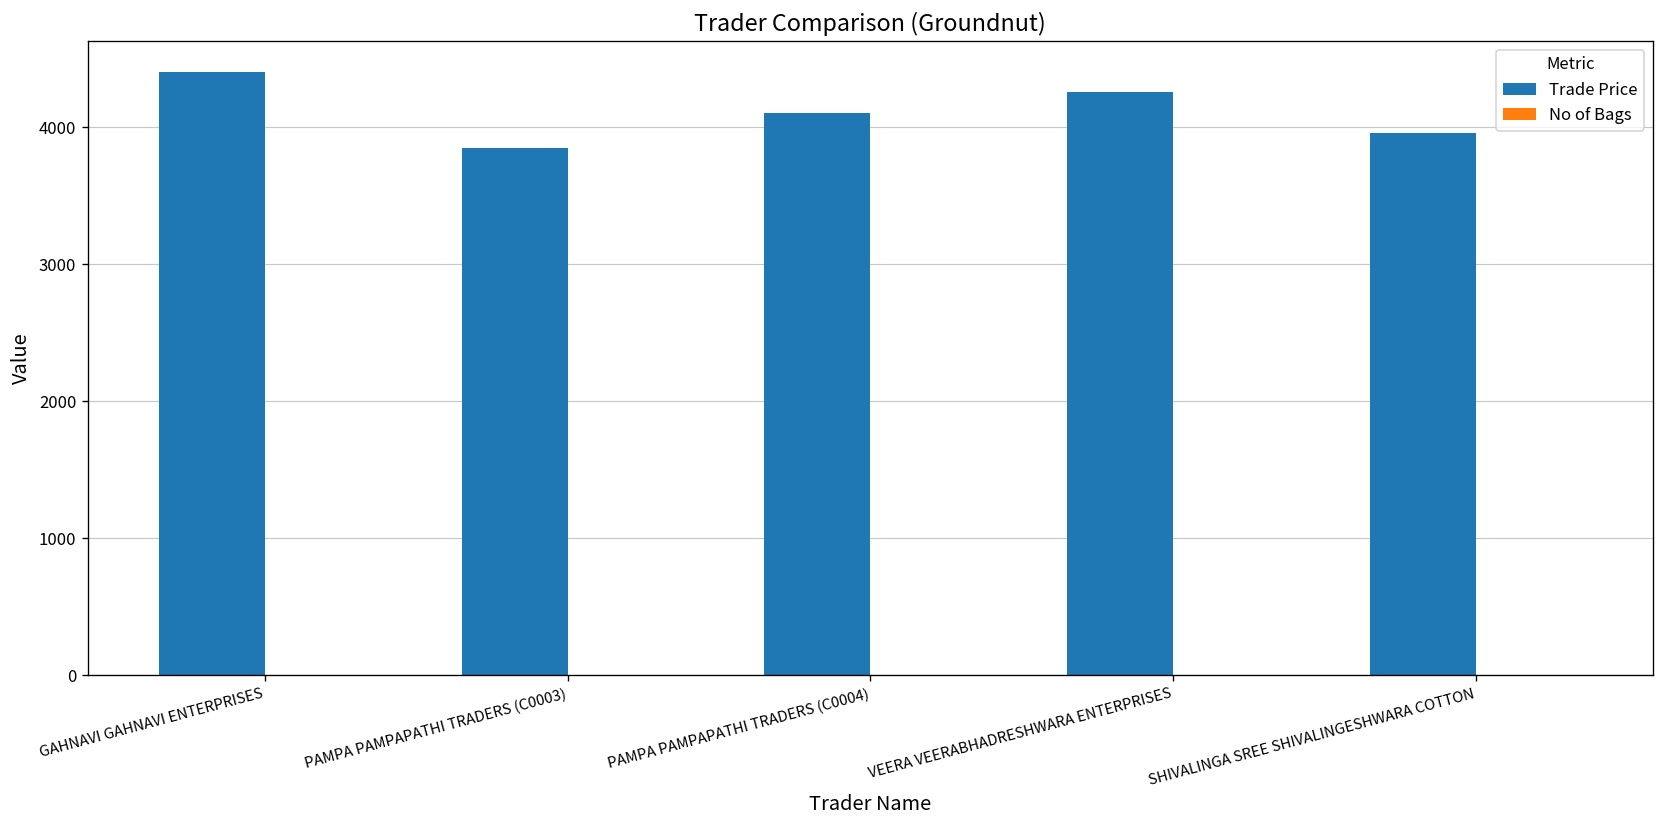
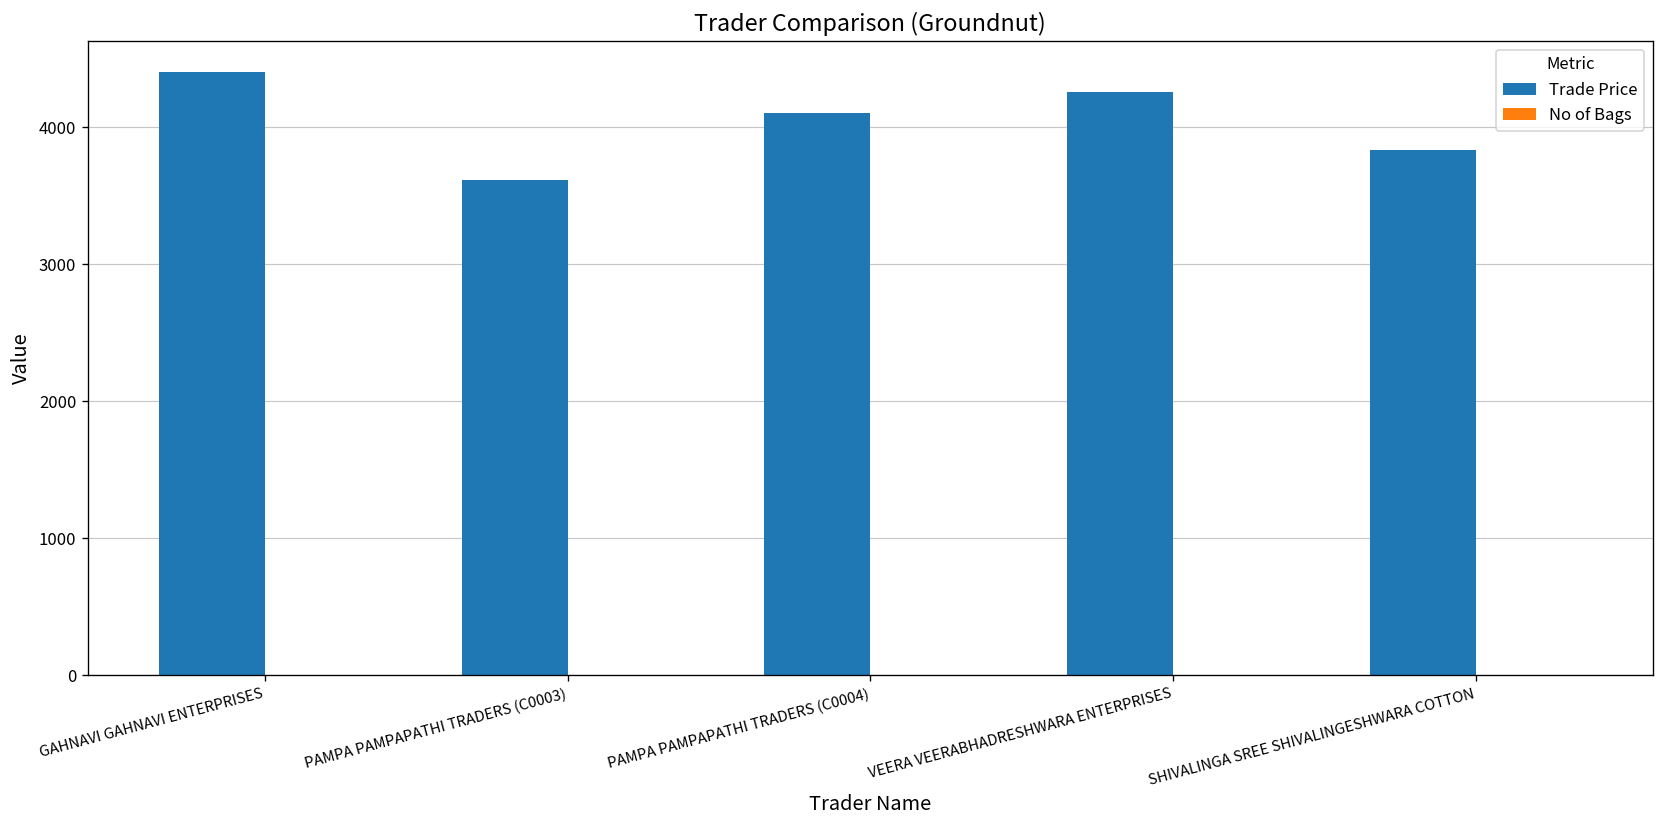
  {
    "Trade Price": {
      "GAHNAVI GAHNAVI ENTERPRISES": 4410,
-     "PAMPA PAMPAPATHI TRADERS (C0003)": 3850,
+     "PAMPA PAMPAPATHI TRADERS (C0003)": 3620,
      "PAMPA PAMPAPATHI TRADERS (C0004)": 4110,
      "VEERA VEERABHADRESHWARA ENTERPRISES": 4260,
-     "SHIVALINGA SREE SHIVALINGESHWARA COTTON": 3960
+     "SHIVALINGA SREE SHIVALINGESHWARA COTTON": 3830
    }
  }
